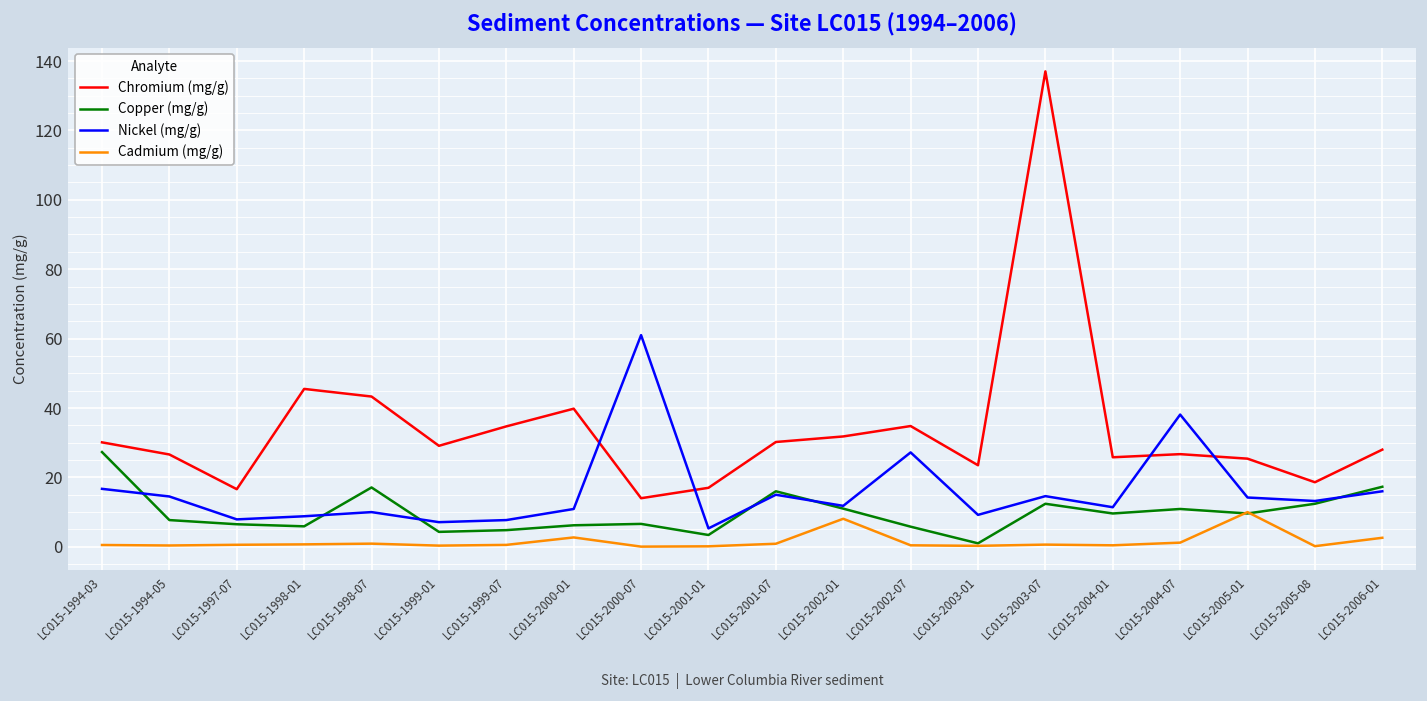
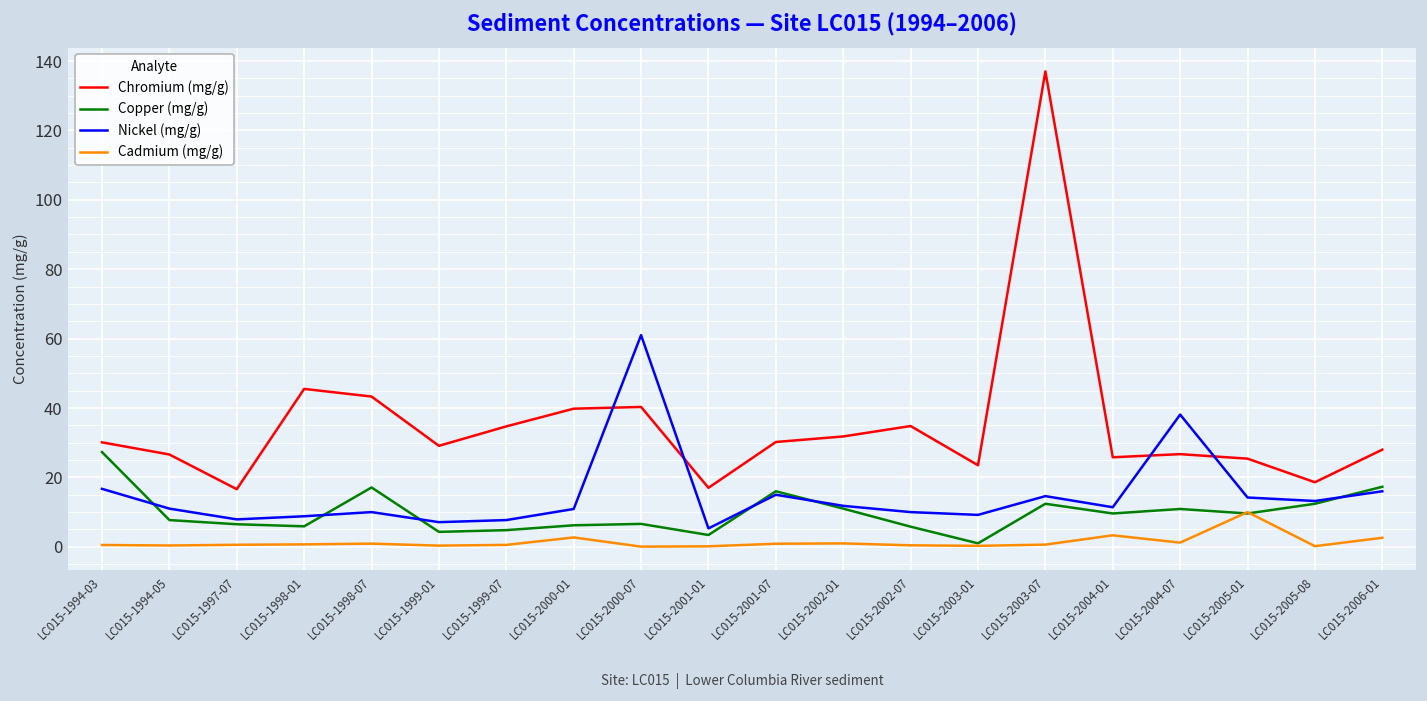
  {
    "Chromium (mg/g)": {
      "LC015-1994-03": 30,
      "LC015-1994-05": 27,
      "LC015-1997-07": 17,
      "LC015-1998-01": 46,
      "LC015-1998-07": 43,
      "LC015-1999-01": 29,
      "LC015-1999-07": 35,
      "LC015-2000-01": 40,
-     "LC015-2000-07": 14,
+     "LC015-2000-07": 40,
      "LC015-2001-01": 17,
      "LC015-2001-07": 30,
      "LC015-2002-01": 32,
      "LC015-2002-07": 35,
      "LC015-2003-01": 24,
      "LC015-2003-07": 137,
      "LC015-2004-01": 26,
      "LC015-2004-07": 27,
      "LC015-2005-01": 25,
      "LC015-2005-08": 19,
      "LC015-2006-01": 28
    },
    "Copper (mg/g)": {
      "LC015-1994-03": 27,
      "LC015-1994-05": 8,
      "LC015-1997-07": 7,
      "LC015-1998-01": 6,
      "LC015-1998-07": 17,
      "LC015-1999-01": 4,
      "LC015-1999-07": 5,
      "LC015-2000-01": 6,
      "LC015-2000-07": 7,
      "LC015-2001-01": 3,
      "LC015-2001-07": 16,
      "LC015-2002-07": 6,
      "LC015-2003-07": 12,
      "LC015-2004-01": 10,
      "LC015-2004-07": 11,
      "LC015-2006-01": 17
    },
    "Nickel (mg/g)": {
      "LC015-1994-03": 17,
-     "LC015-1994-05": 15,
+     "LC015-1994-05": 11,
      "LC015-1997-07": 8,
      "LC015-1998-01": 9,
      "LC015-1998-07": 10,
      "LC015-1999-01": 7,
      "LC015-1999-07": 8,
      "LC015-2000-01": 11,
      "LC015-2000-07": 61,
      "LC015-2001-01": 5,
      "LC015-2001-07": 15,
-     "LC015-2002-07": 27,
+     "LC015-2002-07": 10,
      "LC015-2003-01": 9,
      "LC015-2003-07": 15,
      "LC015-2004-01": 11,
      "LC015-2004-07": 38,
      "LC015-2005-01": 14,
      "LC015-2006-01": 16
    },
    "Cadmium (mg/g)": {
      "LC015-1994-03": 1,
      "LC015-1994-05": 0,
      "LC015-1997-07": 1,
      "LC015-1998-01": 1,
      "LC015-1998-07": 1,
      "LC015-1999-01": 0,
      "LC015-1999-07": 1,
      "LC015-2000-01": 3,
      "LC015-2000-07": 0,
      "LC015-2001-01": 0,
      "LC015-2001-07": 1,
-     "LC015-2002-01": 8,
+     "LC015-2002-01": 1,
      "LC015-2002-07": 0,
      "LC015-2003-07": 1,
-     "LC015-2004-01": 0,
+     "LC015-2004-01": 3,
      "LC015-2004-07": 1,
      "LC015-2005-08": 0,
      "LC015-2006-01": 3
    }
  }
